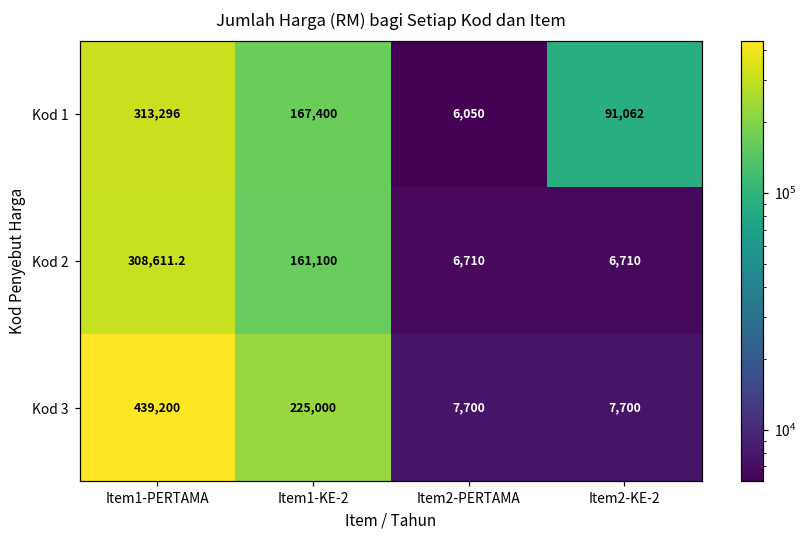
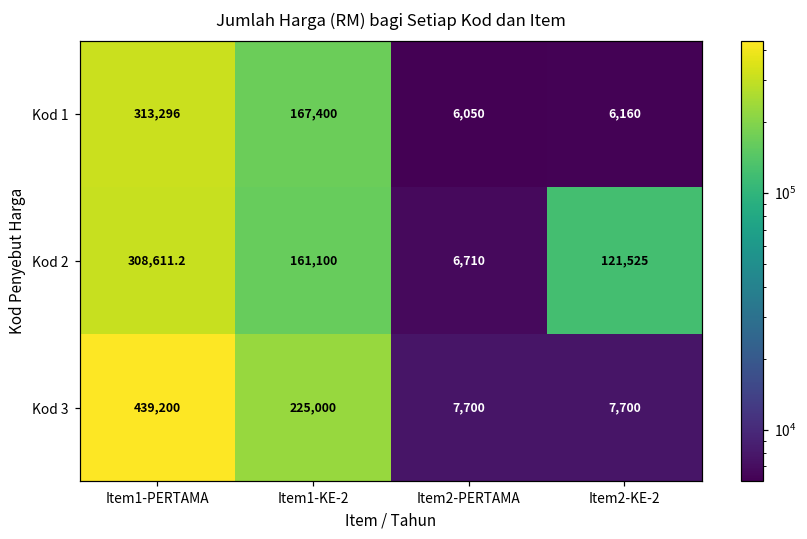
  {
    "Kod 1": {
      "Item1-PERTAMA": "313,296",
      "Item1-KE-2": "167,400",
      "Item2-PERTAMA": "6,050",
-     "Item2-KE-2": "91,062"
+     "Item2-KE-2": "6,160"
    },
    "Kod 2": {
      "Item1-PERTAMA": "308,611.2",
      "Item1-KE-2": "161,100",
      "Item2-PERTAMA": "6,710",
-     "Item2-KE-2": "6,710"
+     "Item2-KE-2": "121,525"
    },
    "Kod 3": {
      "Item1-PERTAMA": "439,200",
      "Item1-KE-2": "225,000",
      "Item2-PERTAMA": "7,700",
      "Item2-KE-2": "7,700"
    }
  }
